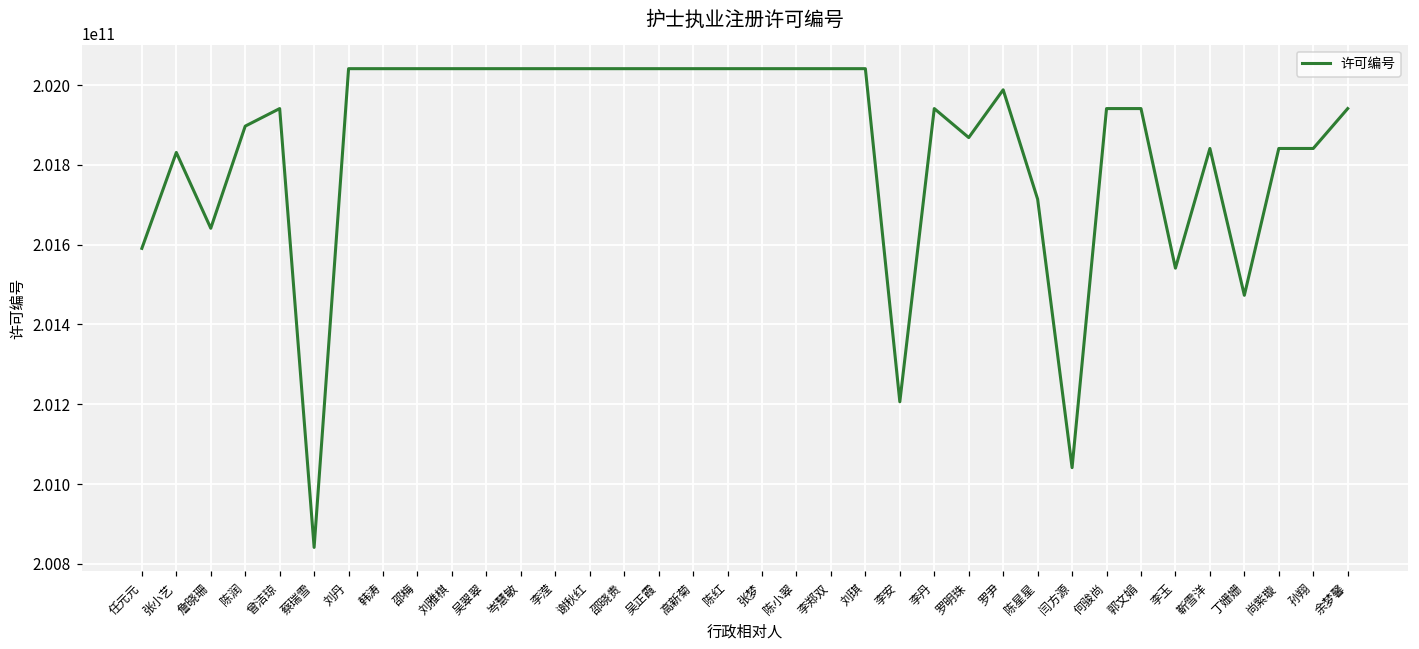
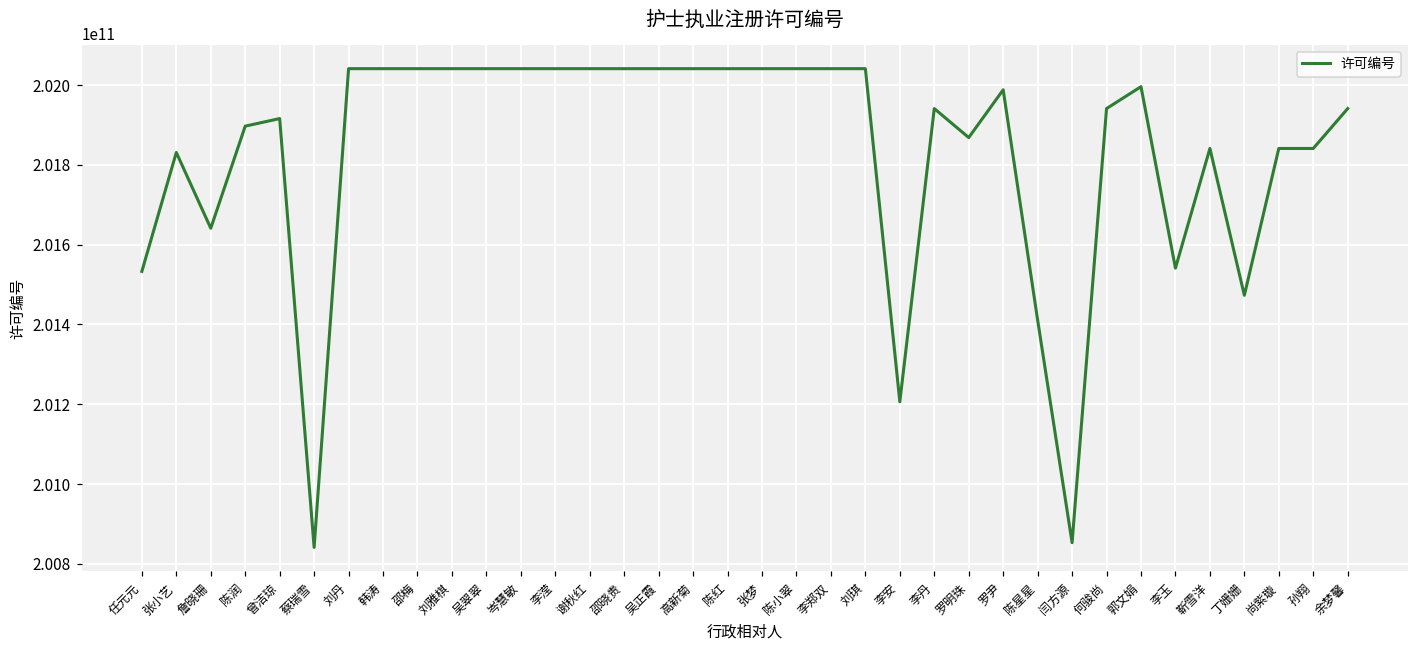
  {
-   "任元元": 201590000000,
+   "任元元": 201530000000,
    "张小艺": 201830000000,
    "詹晓珊": 201640000000,
    "陈润": 201900000000,
-   "曾洁琼": 201940000000,
+   "曾洁琼": 201920000000,
    "蔡瑞雪": 200840000000,
    "刘丹": 202040000000,
    "韩涛": 202040000000,
    "邵梅": 202040000000,
    "刘雅棋": 202040000000,
    "吴翠翠": 202040000000,
    "岑慧敏": 202040000000,
    "李滢": 202040000000,
    "谢秋红": 202040000000,
    "邵晓贵": 202040000000,
    "吴正霞": 202040000000,
    "高新菊": 202040000000,
    "陈红": 202040000000,
    "张梦": 202040000000,
    "陈小翠": 202040000000,
    "李郑双": 202040000000,
    "刘琪": 202040000000,
    "李安": 201210000000,
    "李丹": 201940000000,
    "罗明珠": 201870000000,
    "罗尹": 201990000000,
-   "陈星星": 201710000000,
-   "闫方源": 201040000000,
+   "陈星星": 201410000000,
+   "闫方源": 200850000000,
    "何骏尚": 201940000000,
-   "郭文娟": 201940000000,
+   "郭文娟": 202000000000,
    "李玉": 201540000000,
    "靳雪洋": 201840000000,
    "丁姗姗": 201470000000,
    "尚紫璇": 201840000000,
    "孙翔": 201840000000,
    "余梦馨": 201940000000
  }
